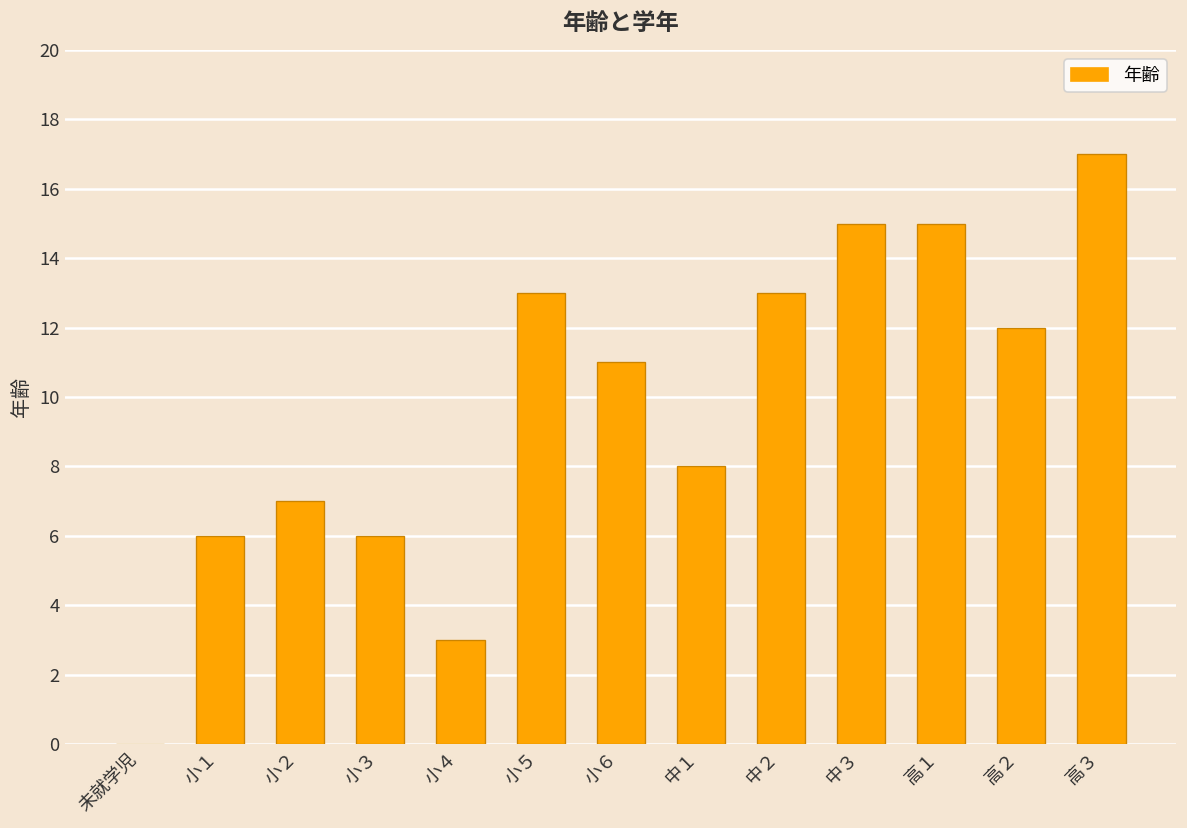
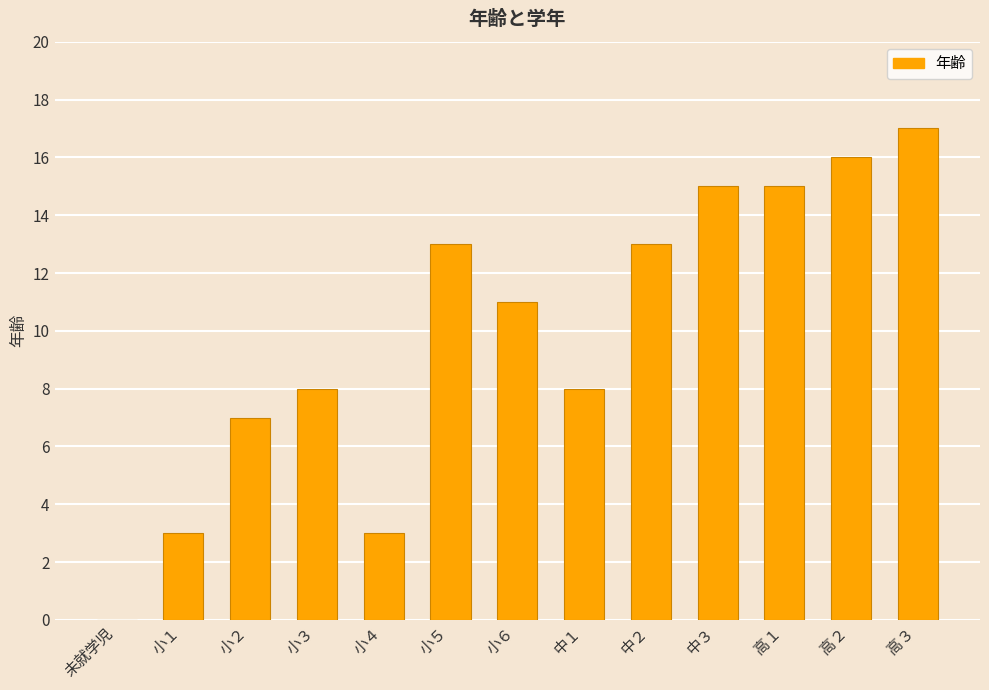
  {
    "未就学児": 0,
-   "小１": 6,
+   "小１": 3,
    "小２": 7,
-   "小３": 6,
+   "小３": 8,
    "小４": 3,
    "小５": 13,
    "小６": 11,
    "中１": 8,
    "中２": 13,
    "中３": 15,
    "高１": 15,
-   "高２": 12,
+   "高２": 16,
    "高３": 17
  }
